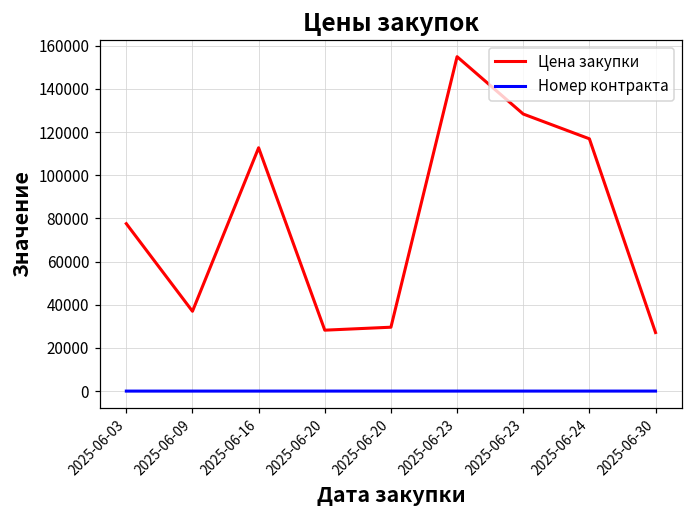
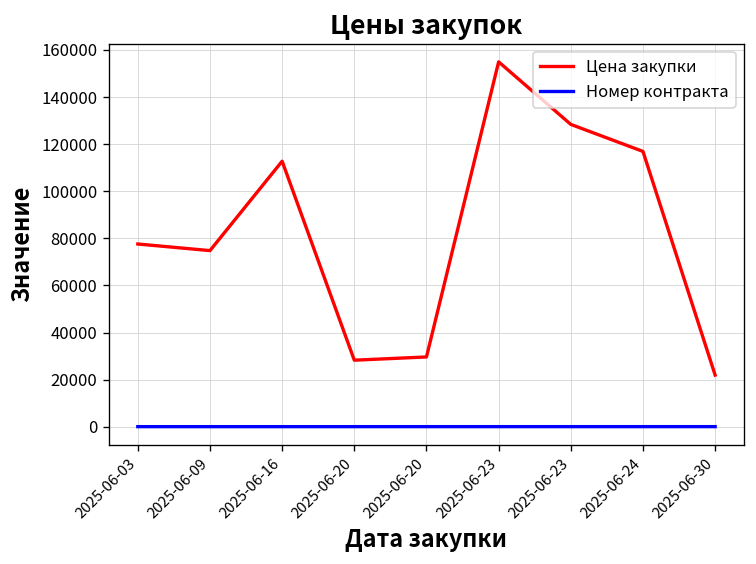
  {
    "Цена закупки": {
      "2025-06-03": 78000,
-     "2025-06-09": 37000,
+     "2025-06-09": 75000,
      "2025-06-16": 113000,
      "2025-06-24": 117000,
-     "2025-06-30": 27000
+     "2025-06-30": 22000
    },
    "Номер контракта": {
      "2025-06-03": 0,
      "2025-06-09": 0,
      "2025-06-16": 0,
      "2025-06-24": 0,
      "2025-06-30": 0
    }
  }
